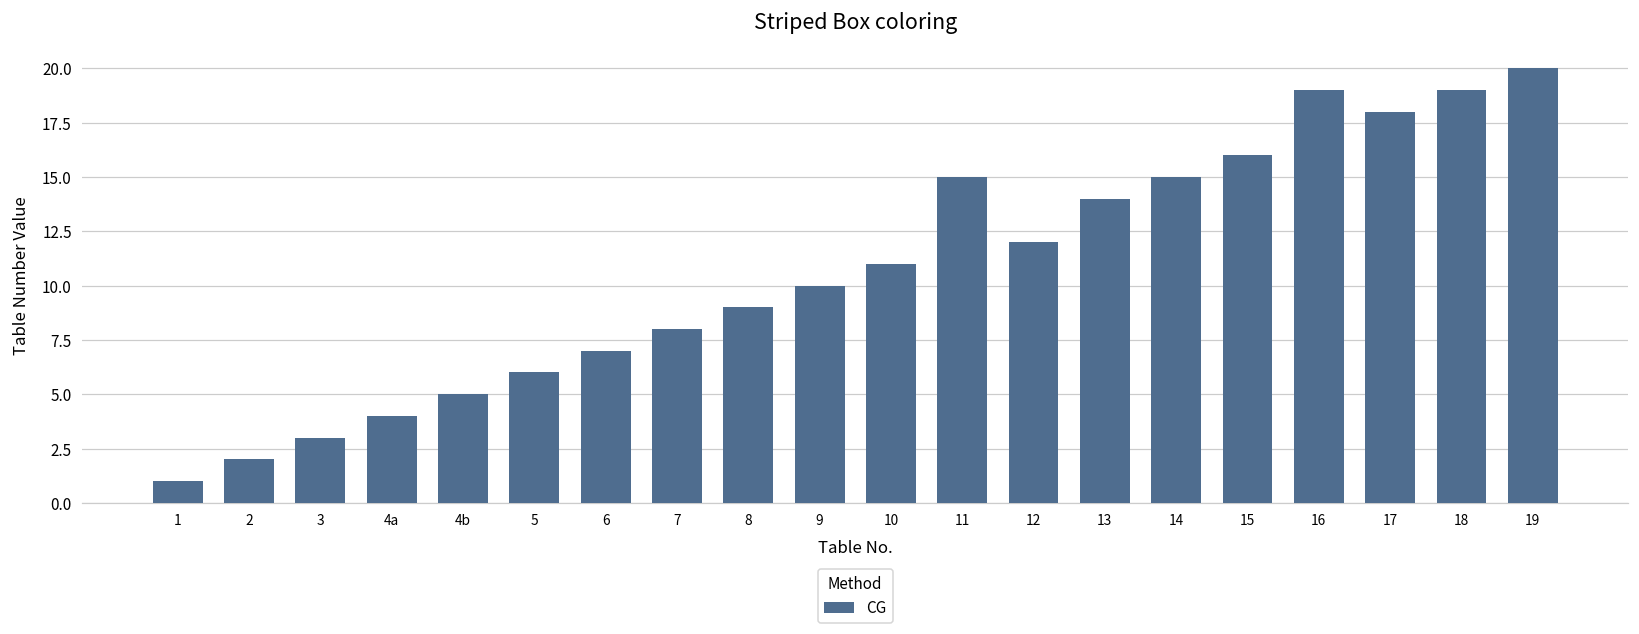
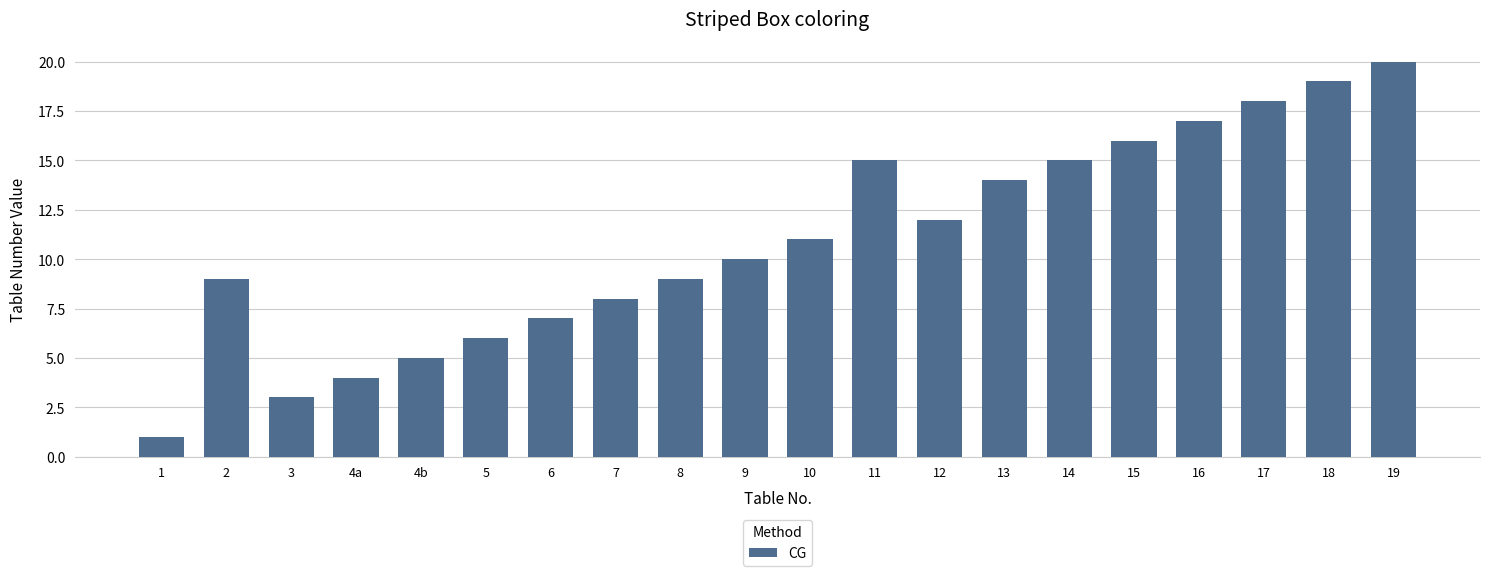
  {
    "1": 1,
-   "2": 2,
+   "2": 9,
    "3": 3,
    "4a": 4,
    "4b": 5,
    "5": 6,
    "6": 7,
    "7": 8,
    "8": 9,
    "9": 10,
    "10": 11,
    "11": 15,
    "12": 12,
    "13": 14,
    "14": 15,
    "15": 16,
-   "16": 19,
+   "16": 17,
    "17": 18,
    "18": 19,
    "19": 20
  }
